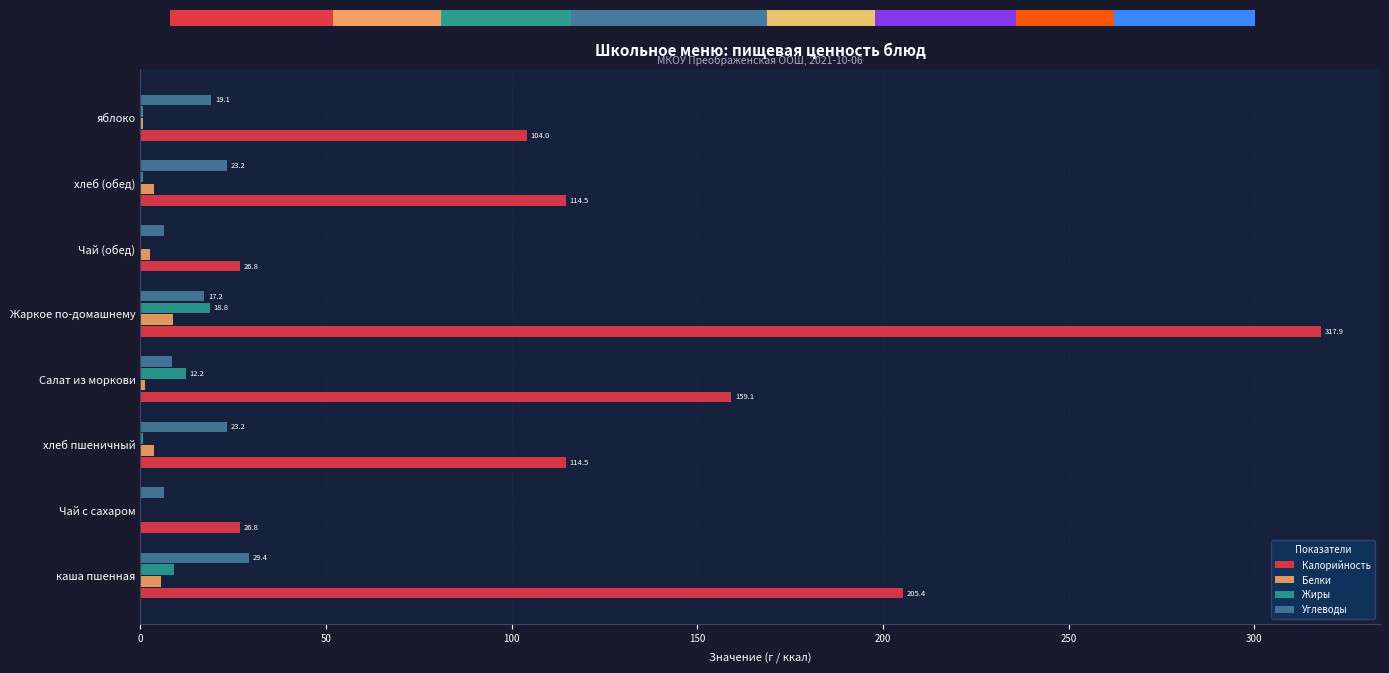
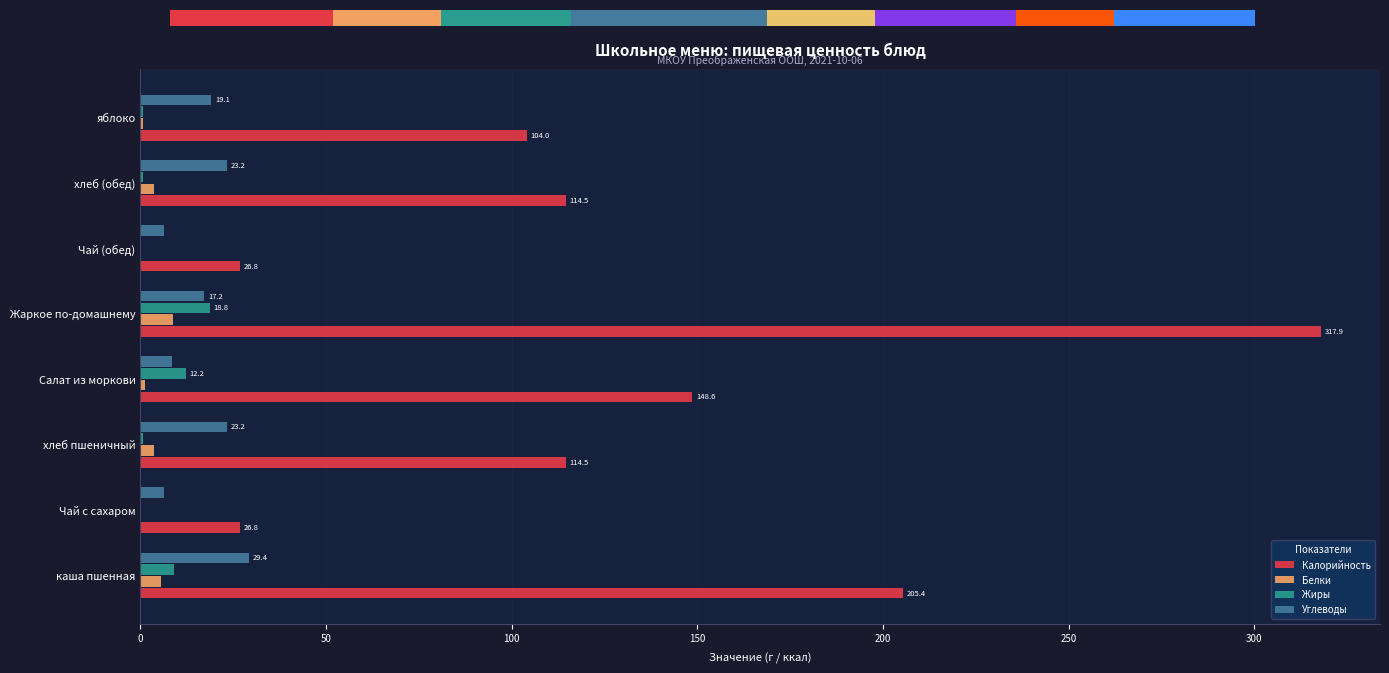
  {
    "Школьное меню: пищевая ценность блюд": {
      "Калорийность": {
        "яблоко": 104.0,
        "хлеб (обед)": 114.5,
        "Чай (обед)": 26.8,
        "Жаркое по-домашнему": 317.9,
-       "Салат из моркови": 159.1,
+       "Салат из моркови": 148.6,
        "хлеб пшеничный": 114.5,
        "Чай с сахаром": 26.8,
        "каша пшенная": 205.4
      },
      "Белки": {
        "яблоко": 1,
        "хлеб (обед)": 4,
-       "Чай (обед)": 2,
+       "Чай (обед)": 0,
        "Жаркое по-домашнему": 9,
        "Салат из моркови": 1,
        "хлеб пшеничный": 4,
        "каша пшенная": 6
      }
    }
  }
